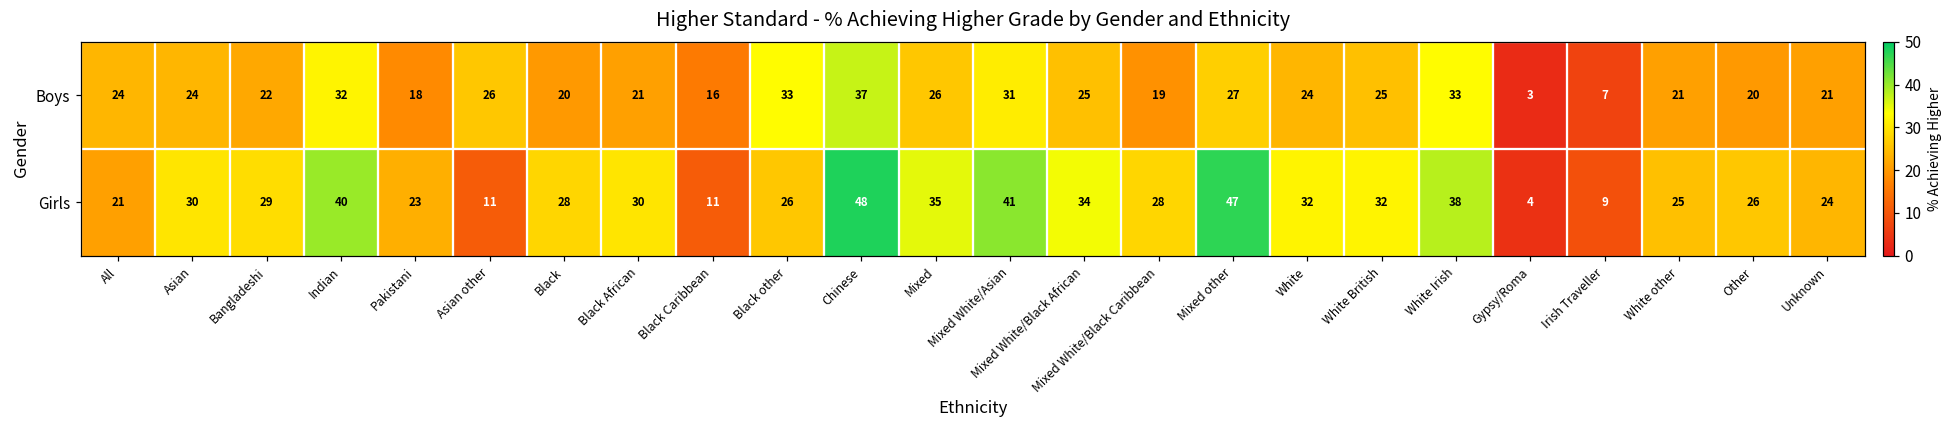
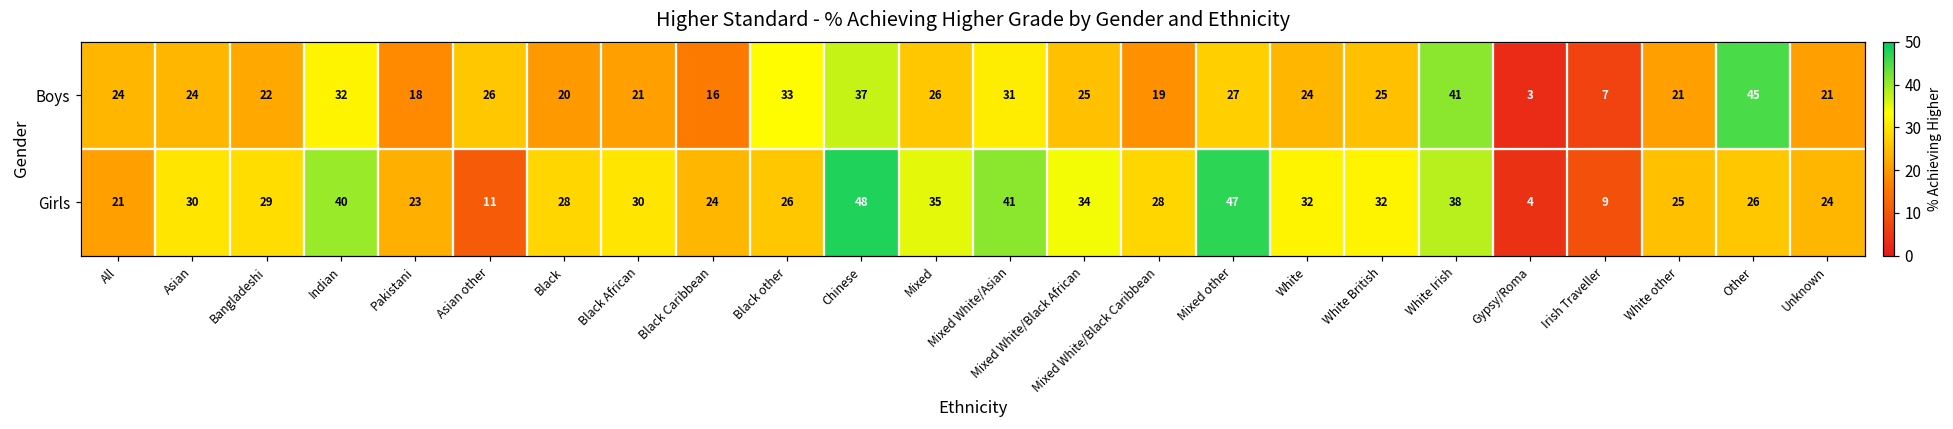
  {
    "Boys": {
      "All": 24,
      "Asian": 24,
      "Bangladeshi": 22,
      "Indian": 32,
      "Pakistani": 18,
      "Asian other": 26,
      "Black": 20,
      "Black African": 21,
      "Black Caribbean": 16,
      "Black other": 33,
      "Chinese": 37,
      "Mixed": 26,
      "Mixed White/Asian": 31,
      "Mixed White/Black African": 25,
      "Mixed White/Black Caribbean": 19,
      "Mixed other": 27,
      "White": 24,
      "White British": 25,
-     "White Irish": 33,
+     "White Irish": 41,
      "Gypsy/Roma": 3,
      "Irish Traveller": 7,
      "White other": 21,
-     "Other": 20,
+     "Other": 45,
      "Unknown": 21
    },
    "Girls": {
      "All": 21,
      "Asian": 30,
      "Bangladeshi": 29,
      "Indian": 40,
      "Pakistani": 23,
      "Asian other": 11,
      "Black": 28,
      "Black African": 30,
-     "Black Caribbean": 11,
+     "Black Caribbean": 24,
      "Black other": 26,
      "Chinese": 48,
      "Mixed": 35,
      "Mixed White/Asian": 41,
      "Mixed White/Black African": 34,
      "Mixed White/Black Caribbean": 28,
      "Mixed other": 47,
      "White": 32,
      "White British": 32,
      "White Irish": 38,
      "Gypsy/Roma": 4,
      "Irish Traveller": 9,
      "White other": 25,
      "Other": 26,
      "Unknown": 24
    }
  }
